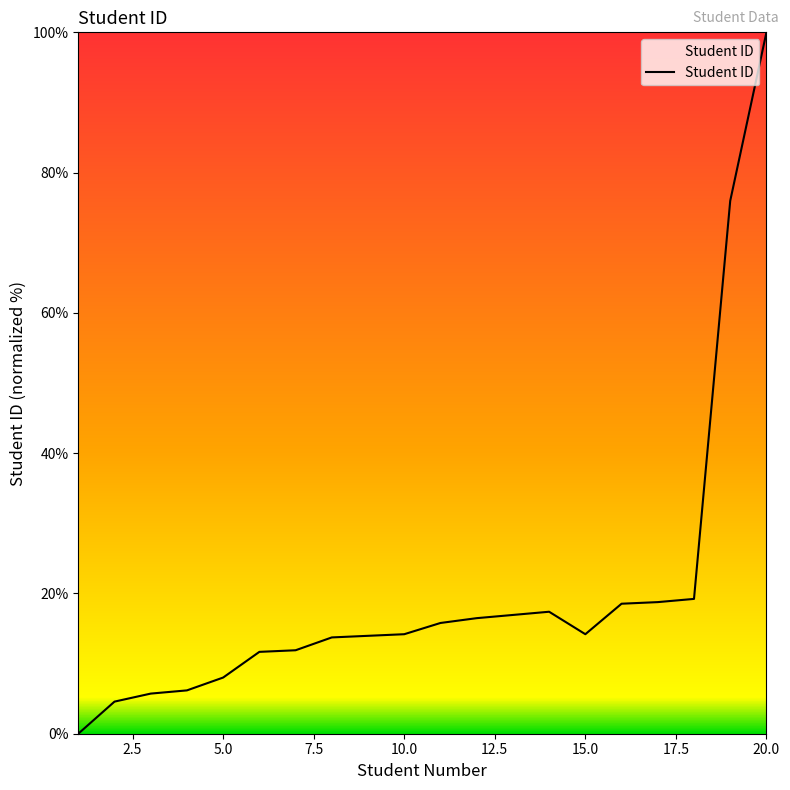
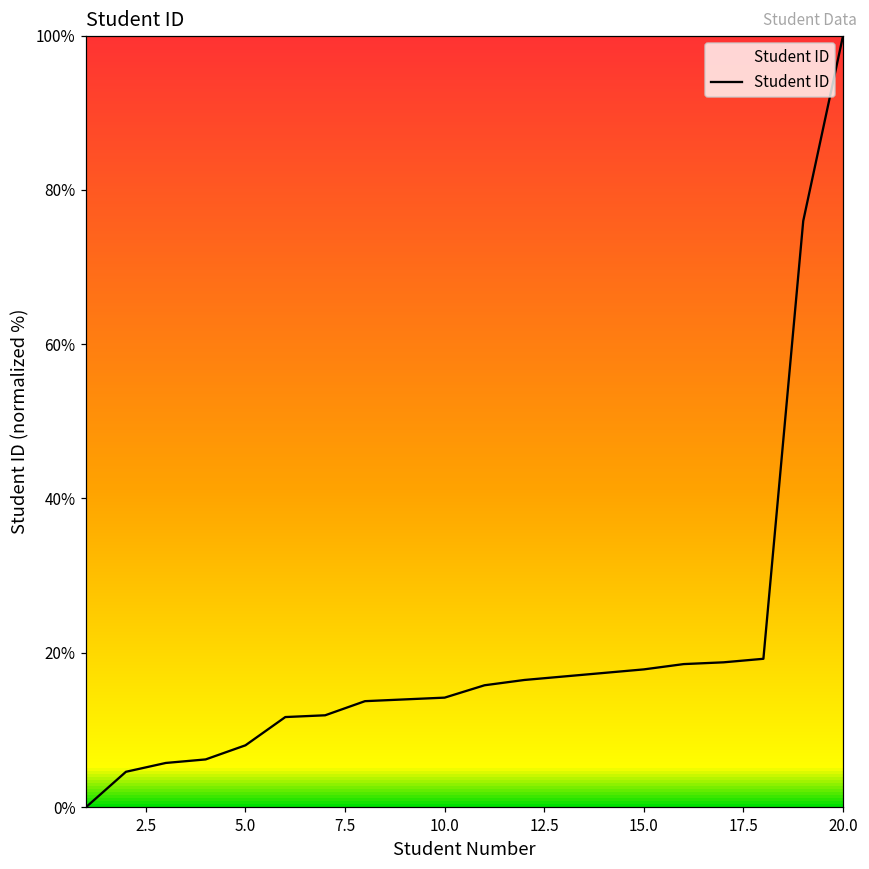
  {
    "5.0": "8%",
    "10.0": "14%",
-   "15.0": "14%",
+   "15.0": "18%",
    "20.0": "100%"
  }
